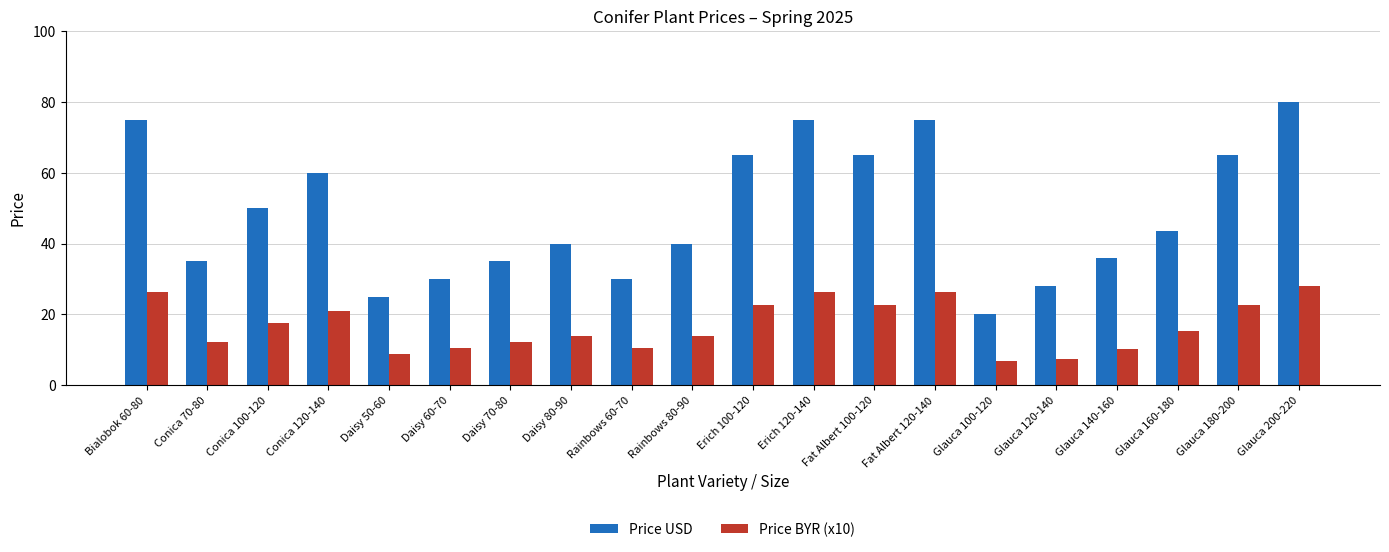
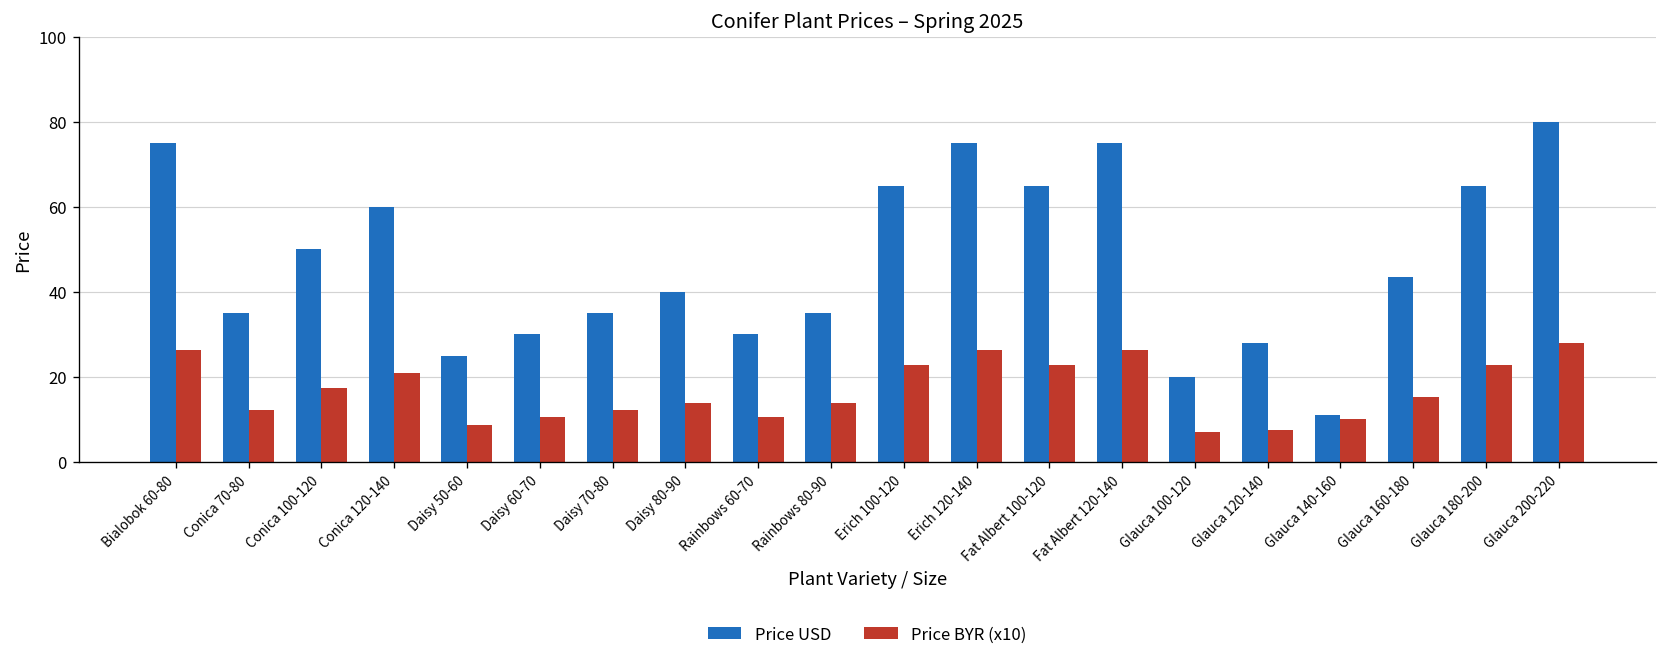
  {
    "Price USD": {
      "Bialobok 60-80": 75,
      "Conica 70-80": 35,
      "Conica 100-120": 50,
      "Conica 120-140": 60,
      "Daisy 50-60": 25,
      "Daisy 60-70": 30,
      "Daisy 70-80": 35,
      "Daisy 80-90": 40,
      "Rainbows 60-70": 30,
-     "Rainbows 80-90": 40,
+     "Rainbows 80-90": 35,
      "Erich 100-120": 65,
      "Erich 120-140": 75,
      "Fat Albert 100-120": 65,
      "Fat Albert 120-140": 75,
      "Glauca 100-120": 20,
      "Glauca 120-140": 28,
-     "Glauca 140-160": 36,
+     "Glauca 140-160": 11,
      "Glauca 160-180": 44,
      "Glauca 180-200": 65,
      "Glauca 200-220": 80
    },
    "Price BYR (x10)": {
      "Bialobok 60-80": 26,
      "Conica 70-80": 12,
      "Conica 100-120": 18,
      "Conica 120-140": 21,
      "Daisy 50-60": 9,
      "Daisy 60-70": 11,
      "Daisy 70-80": 12,
      "Daisy 80-90": 14,
      "Rainbows 60-70": 11,
      "Rainbows 80-90": 14,
      "Erich 100-120": 23,
      "Erich 120-140": 26,
      "Fat Albert 100-120": 23,
      "Fat Albert 120-140": 26,
      "Glauca 100-120": 7,
      "Glauca 120-140": 8,
      "Glauca 140-160": 10,
      "Glauca 160-180": 15,
      "Glauca 180-200": 23,
      "Glauca 200-220": 28
    }
  }
